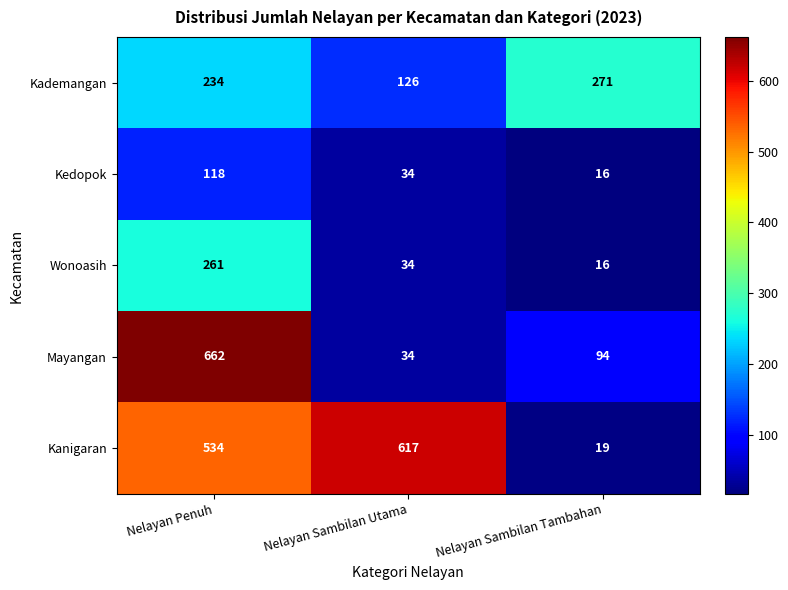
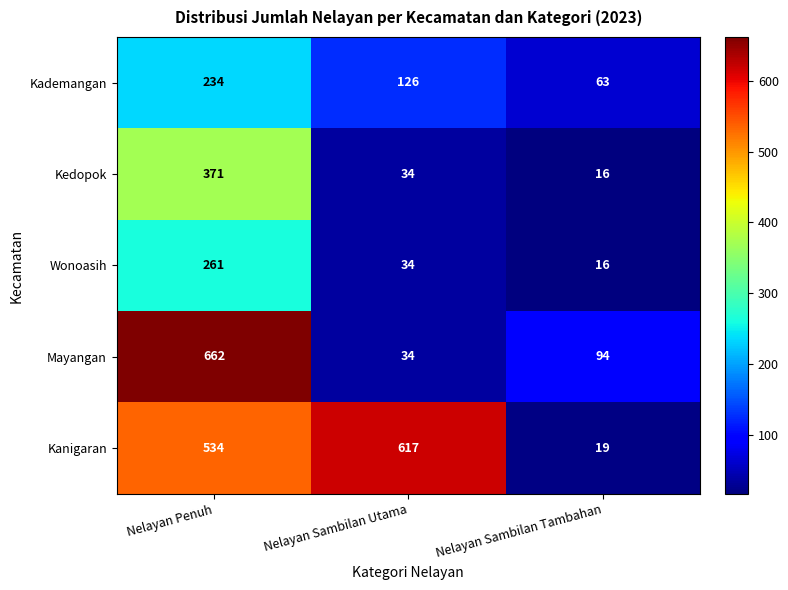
  {
    "Kademangan": {
      "Nelayan Penuh": 234,
      "Nelayan Sambilan Utama": 126,
-     "Nelayan Sambilan Tambahan": 271
+     "Nelayan Sambilan Tambahan": 63
    },
    "Kedopok": {
-     "Nelayan Penuh": 118,
+     "Nelayan Penuh": 371,
      "Nelayan Sambilan Utama": 34,
      "Nelayan Sambilan Tambahan": 16
    },
    "Wonoasih": {
      "Nelayan Penuh": 261,
      "Nelayan Sambilan Utama": 34,
      "Nelayan Sambilan Tambahan": 16
    },
    "Mayangan": {
      "Nelayan Penuh": 662,
      "Nelayan Sambilan Utama": 34,
      "Nelayan Sambilan Tambahan": 94
    },
    "Kanigaran": {
      "Nelayan Penuh": 534,
      "Nelayan Sambilan Utama": 617,
      "Nelayan Sambilan Tambahan": 19
    }
  }
